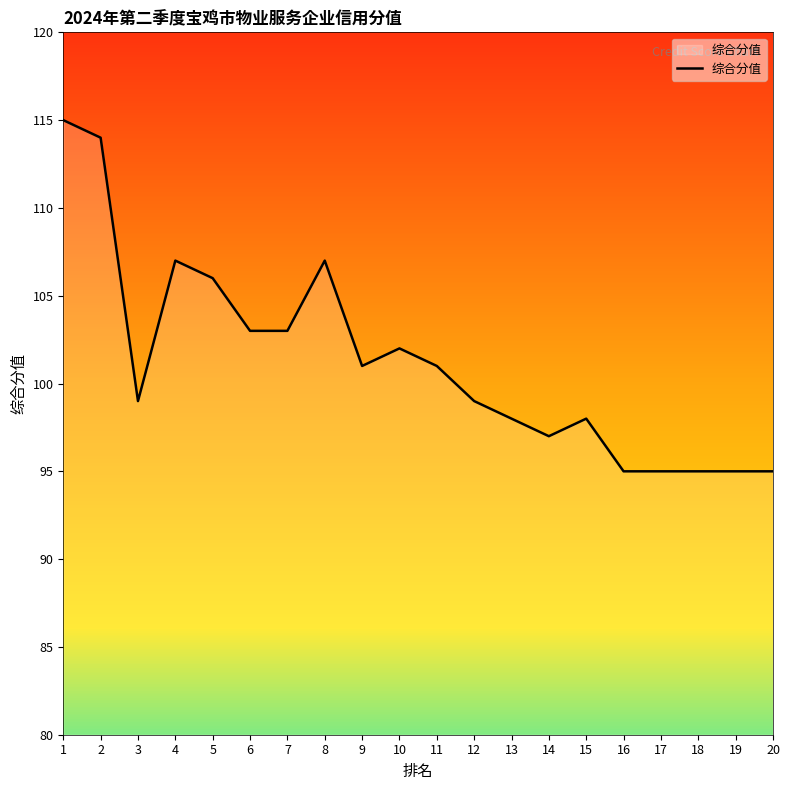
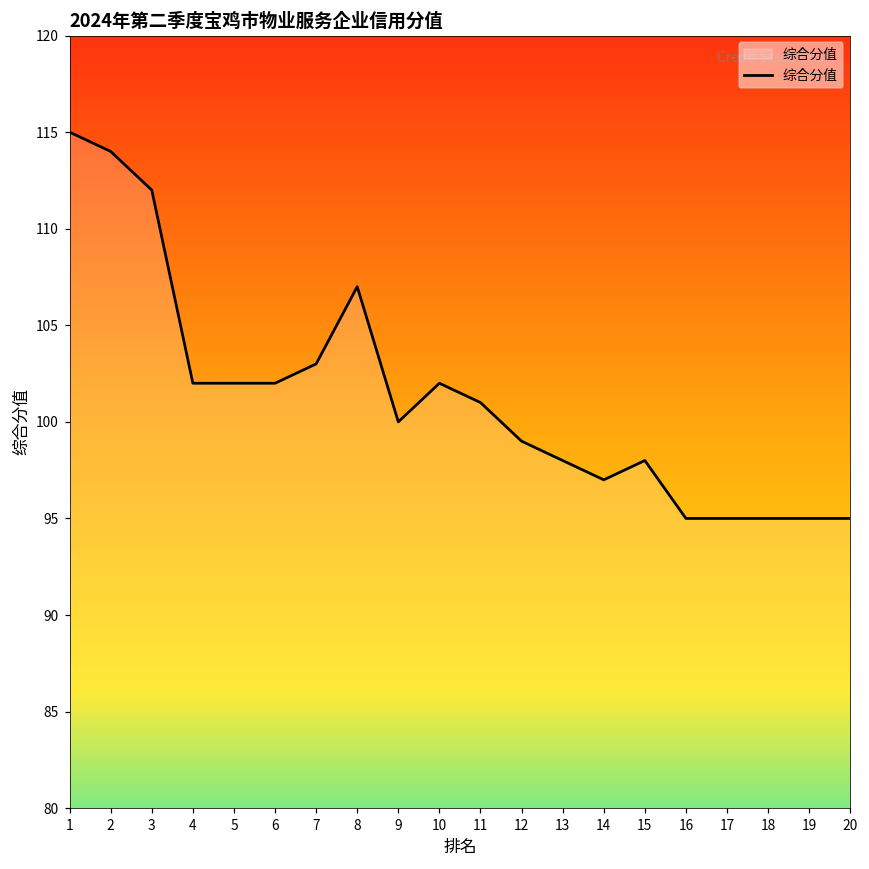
  {
    "1": 115,
    "2": 114,
-   "3": 99,
-   "4": 107,
-   "5": 106,
-   "6": 103,
+   "3": 112,
+   "4": 102,
+   "5": 102,
+   "6": 102,
    "7": 103,
    "8": 107,
-   "9": 101,
+   "9": 100,
    "10": 102,
    "11": 101,
    "12": 99,
    "13": 98,
    "14": 97,
    "15": 98,
    "16": 95,
    "17": 95,
    "18": 95,
    "19": 95,
    "20": 95
  }
